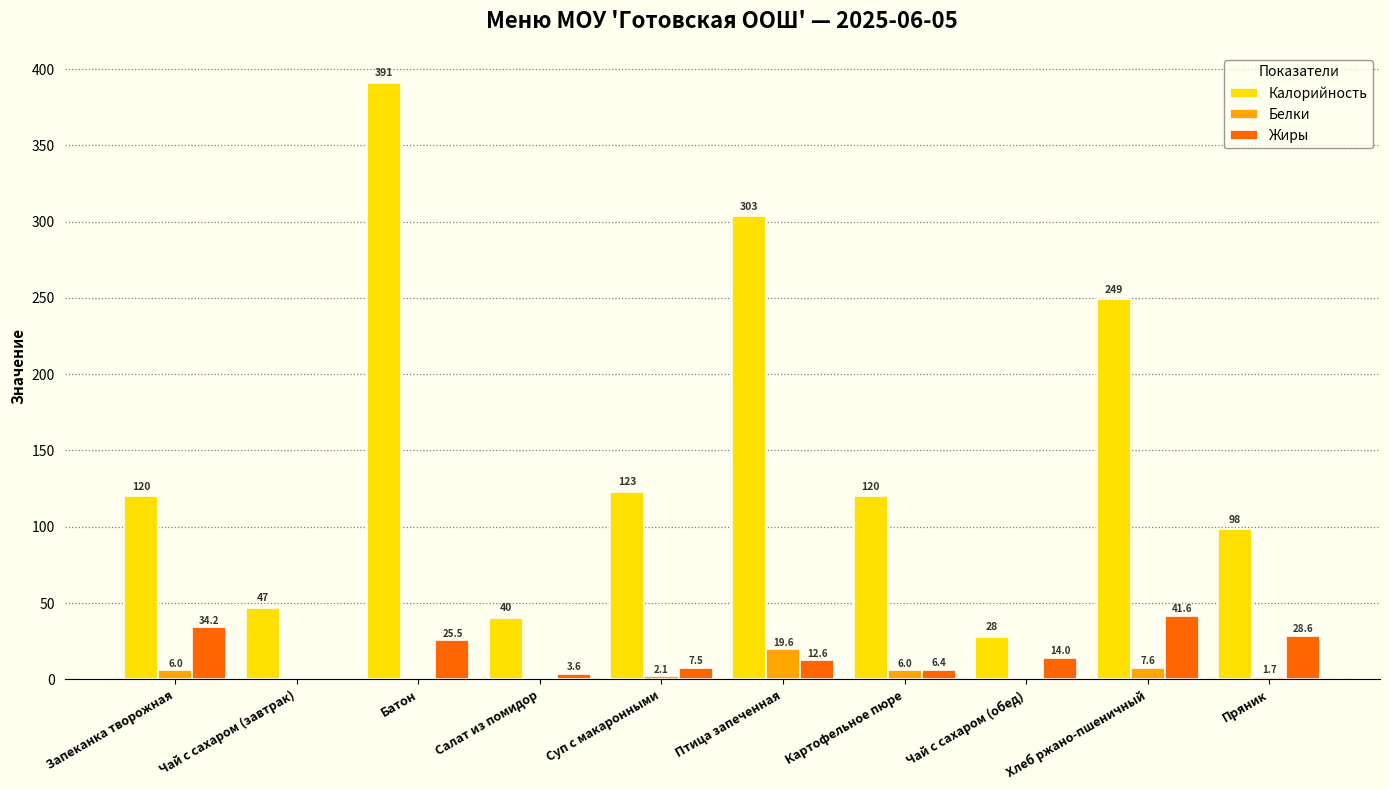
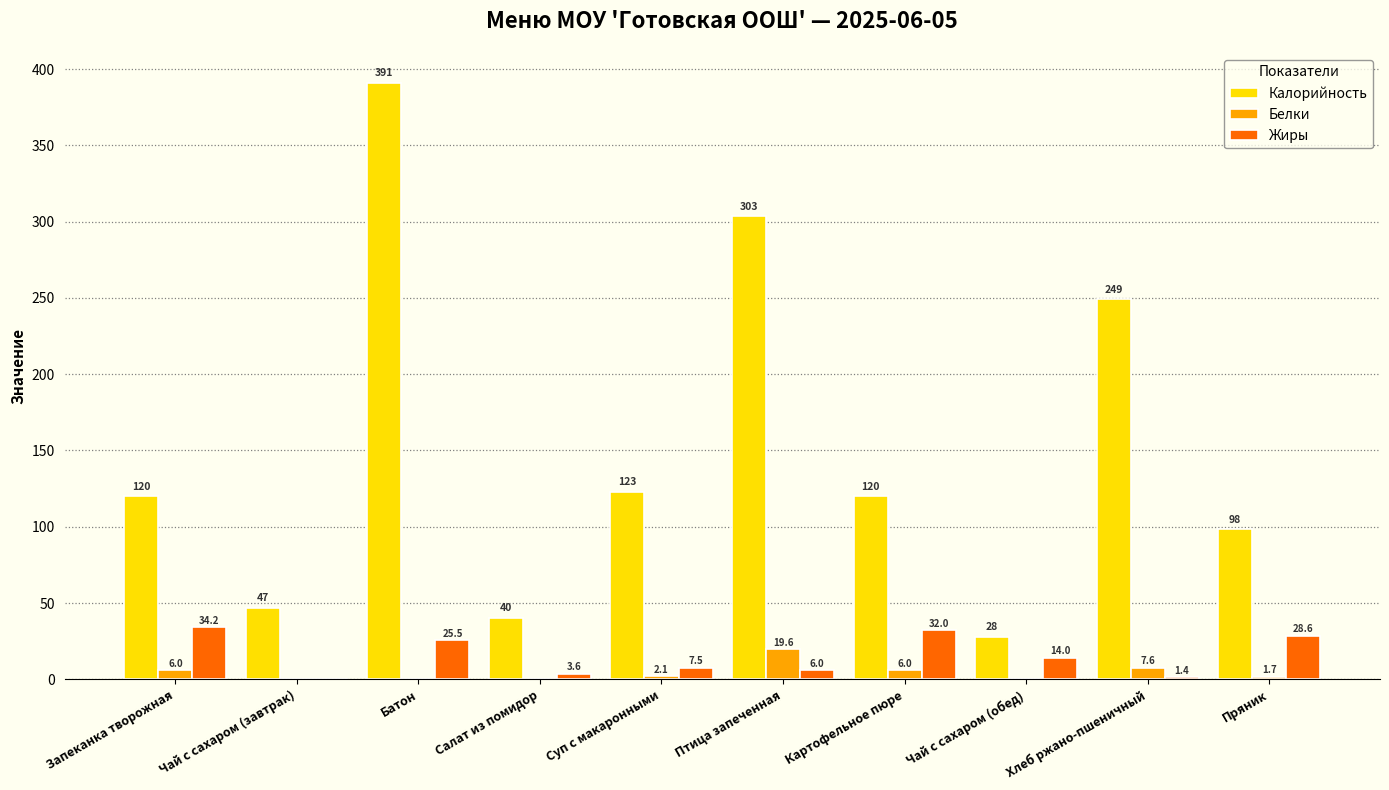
  {
    "Жиры": {
      "Запеканка творожная": 34.2,
      "Батон": 25.5,
      "Салат из помидор": 3.6,
      "Суп с макаронными": 7.5,
-     "Птица запеченная": 12.6,
-     "Картофельное пюре": 6.4,
+     "Птица запеченная": 6.0,
+     "Картофельное пюре": 32.0,
      "Чай с сахаром (обед)": 14.0,
-     "Хлеб ржано-пшеничный": 41.6,
+     "Хлеб ржано-пшеничный": 1.4,
      "Пряник": 28.6
    }
  }
